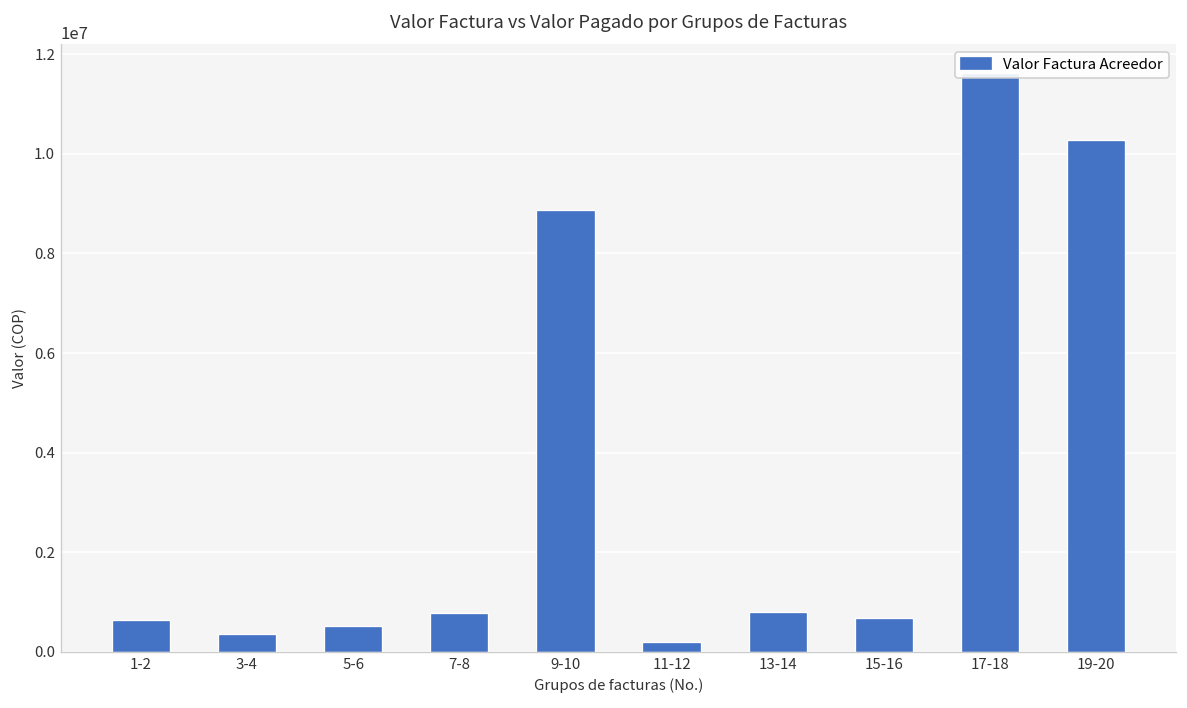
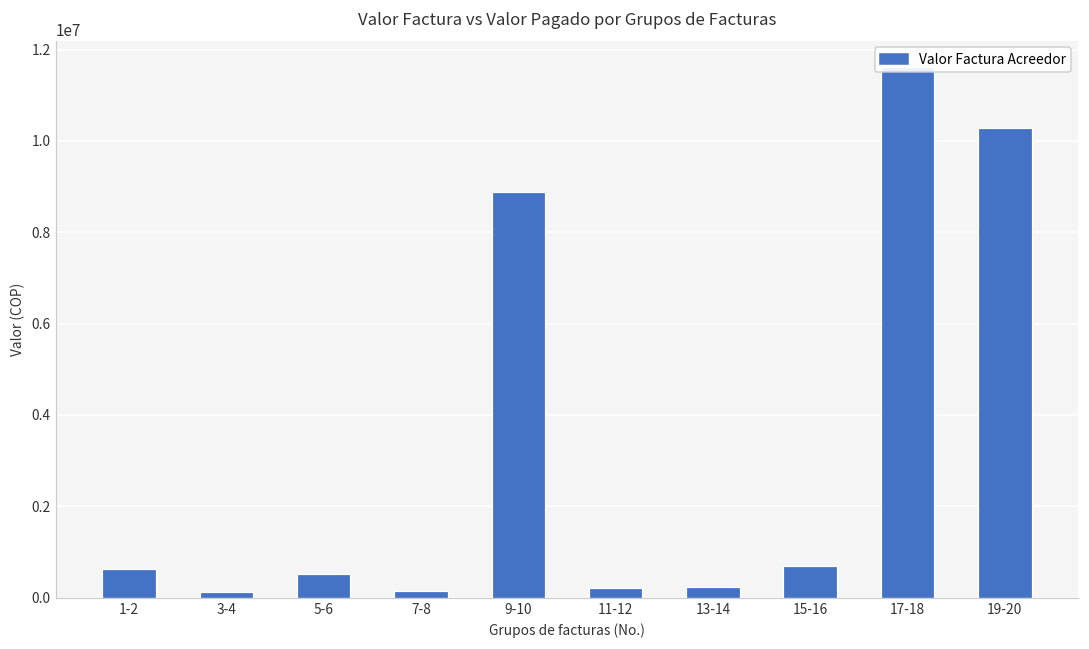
  {
    "1-2": 600000,
-   "3-4": 400000,
+   "3-4": 100000,
    "5-6": 500000,
-   "7-8": 800000,
+   "7-8": 100000,
    "9-10": 8900000,
    "11-12": 200000,
-   "13-14": 800000,
+   "13-14": 200000,
    "15-16": 700000,
    "19-20": 10300000
  }
